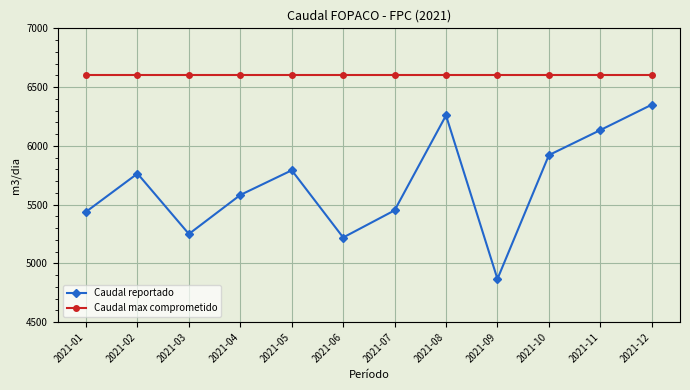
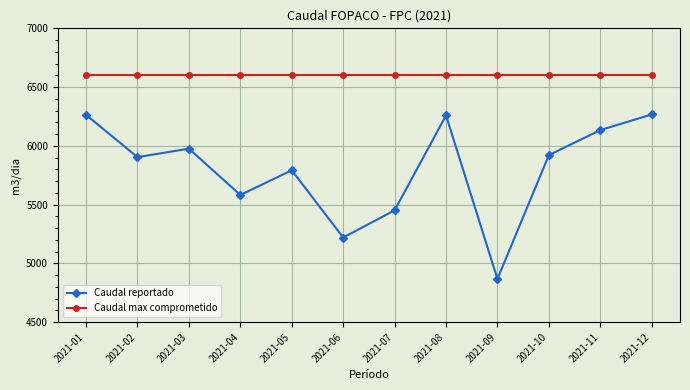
  {
    "Caudal reportado": {
-     "2021-01": 5440,
-     "2021-02": 5760,
-     "2021-03": 5250,
+     "2021-01": 6260,
+     "2021-02": 5900,
+     "2021-03": 5980,
      "2021-04": 5580,
      "2021-05": 5790,
      "2021-06": 5220,
      "2021-07": 5450,
      "2021-08": 6260,
      "2021-09": 4870,
      "2021-10": 5920,
      "2021-11": 6130,
-     "2021-12": 6350
+     "2021-12": 6270
    },
    "Caudal max comprometido": {
      "2021-01": 6600,
      "2021-02": 6600,
      "2021-03": 6600,
      "2021-04": 6600,
      "2021-05": 6600,
      "2021-06": 6600,
      "2021-07": 6600,
      "2021-08": 6600,
      "2021-09": 6600,
      "2021-10": 6600,
      "2021-11": 6600,
      "2021-12": 6600
    }
  }
